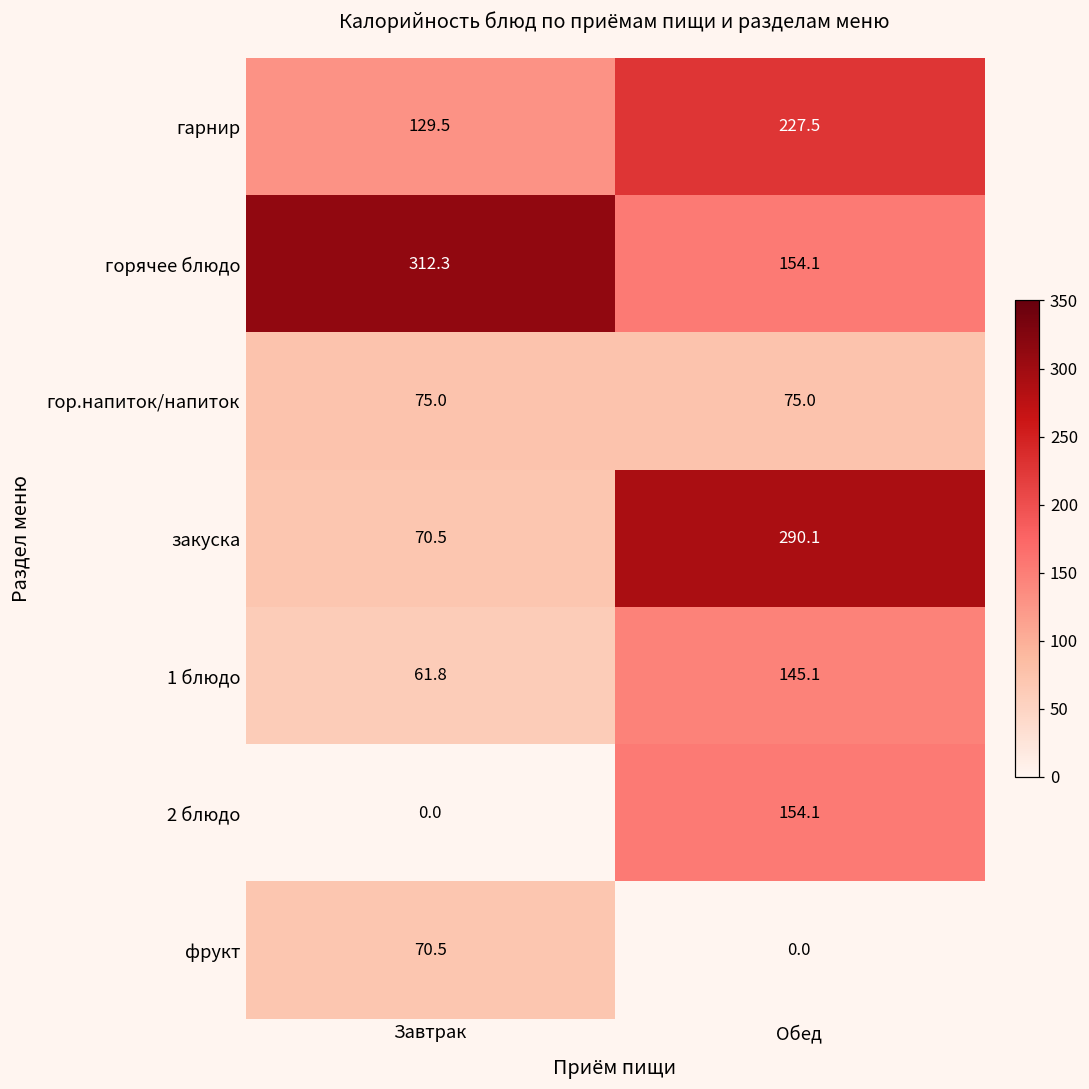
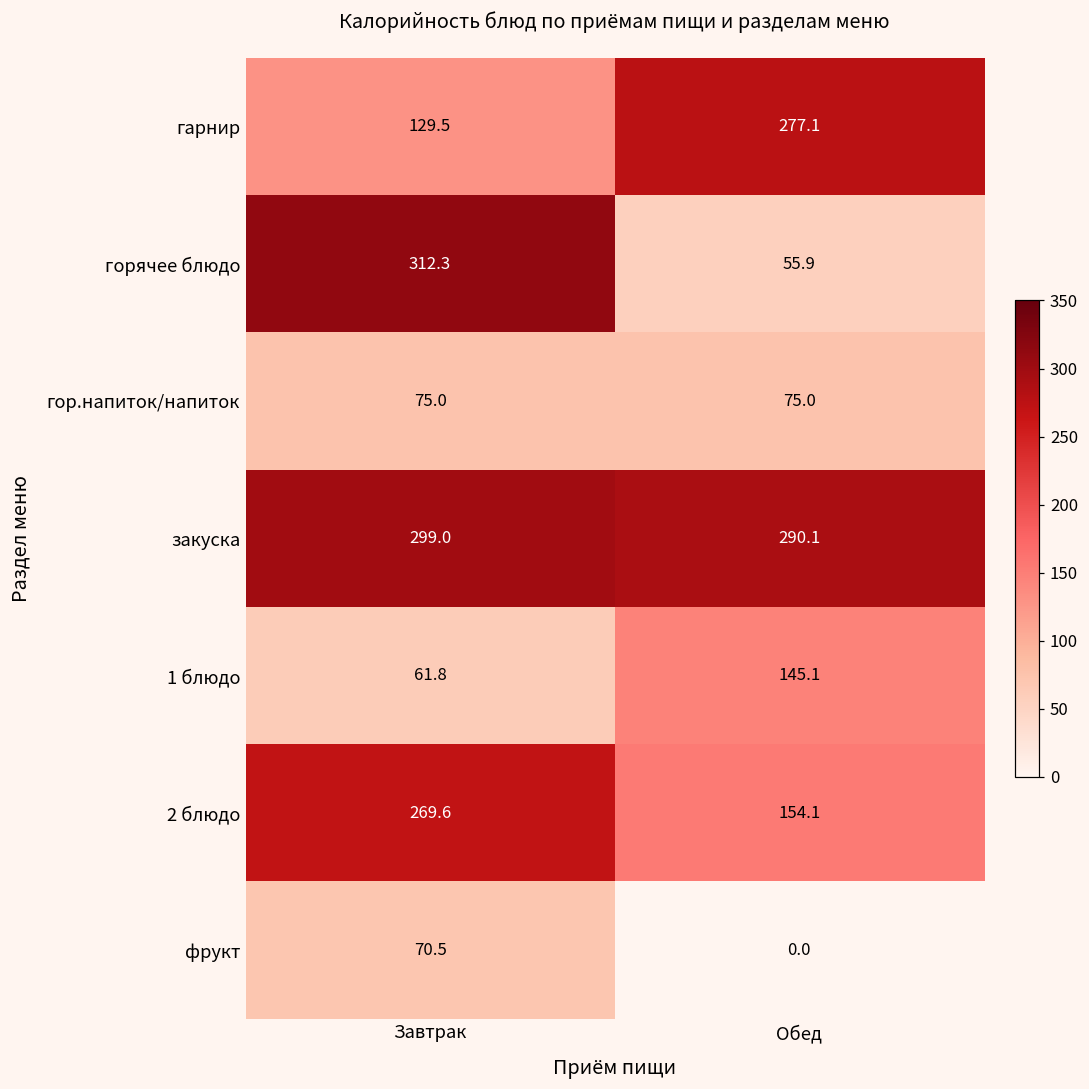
  {
    "гарнир": {
      "Завтрак": 129.5,
-     "Обед": 227.5
+     "Обед": 277.1
    },
    "горячее блюдо": {
      "Завтрак": 312.3,
-     "Обед": 154.1
+     "Обед": 55.9
    },
    "гор.напиток/напиток": {
      "Завтрак": 75.0,
      "Обед": 75.0
    },
    "закуска": {
-     "Завтрак": 70.5,
+     "Завтрак": 299.0,
      "Обед": 290.1
    },
    "1 блюдо": {
      "Завтрак": 61.8,
      "Обед": 145.1
    },
    "2 блюдо": {
-     "Завтрак": 0.0,
+     "Завтрак": 269.6,
      "Обед": 154.1
    },
    "фрукт": {
      "Завтрак": 70.5,
      "Обед": 0.0
    }
  }
